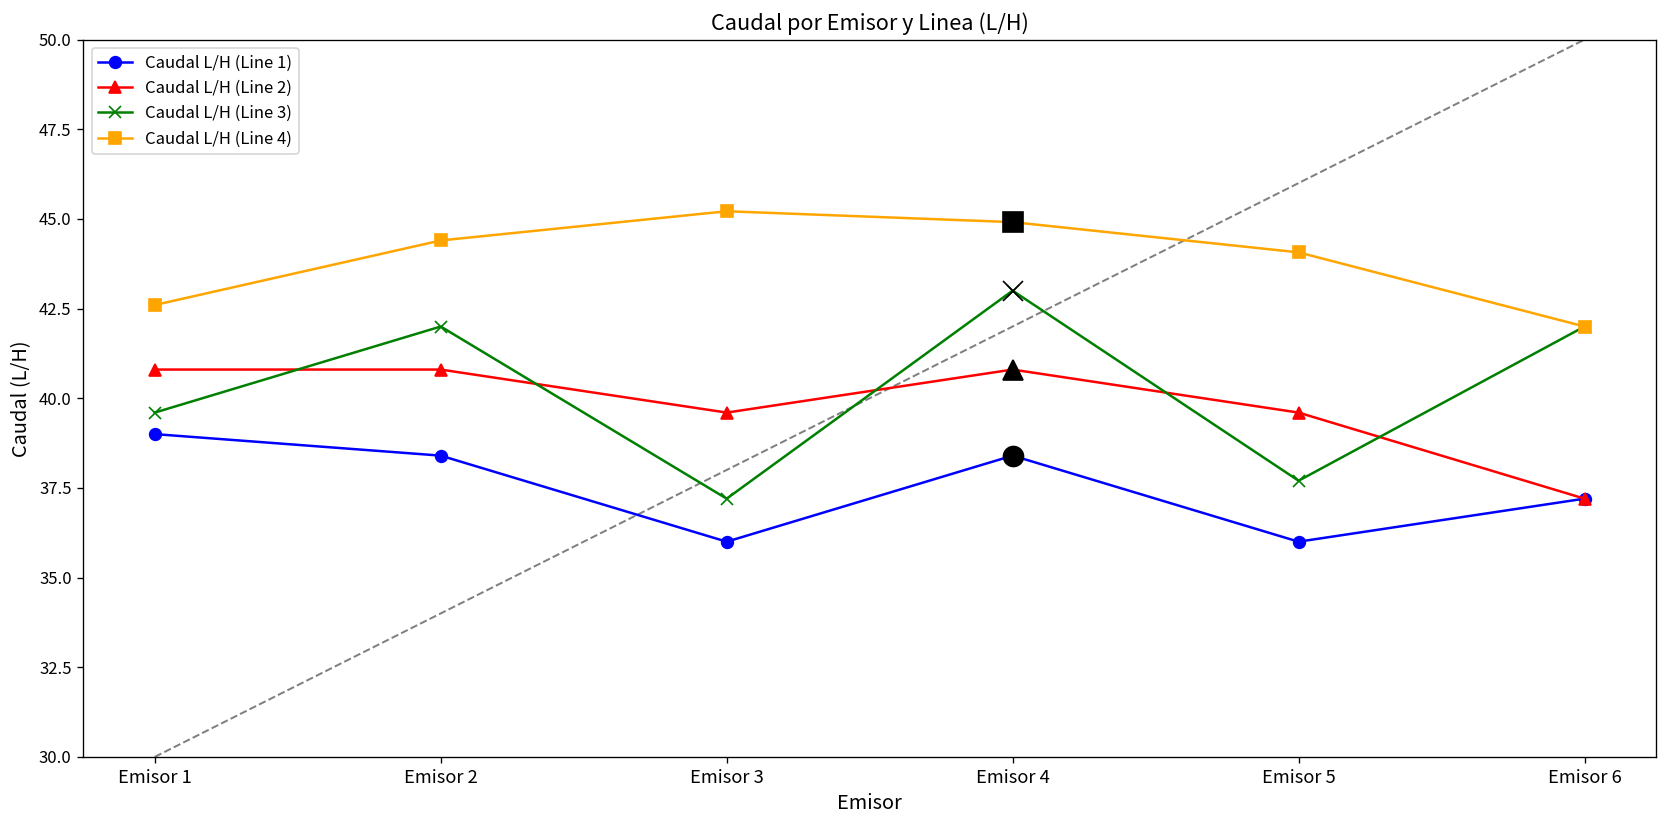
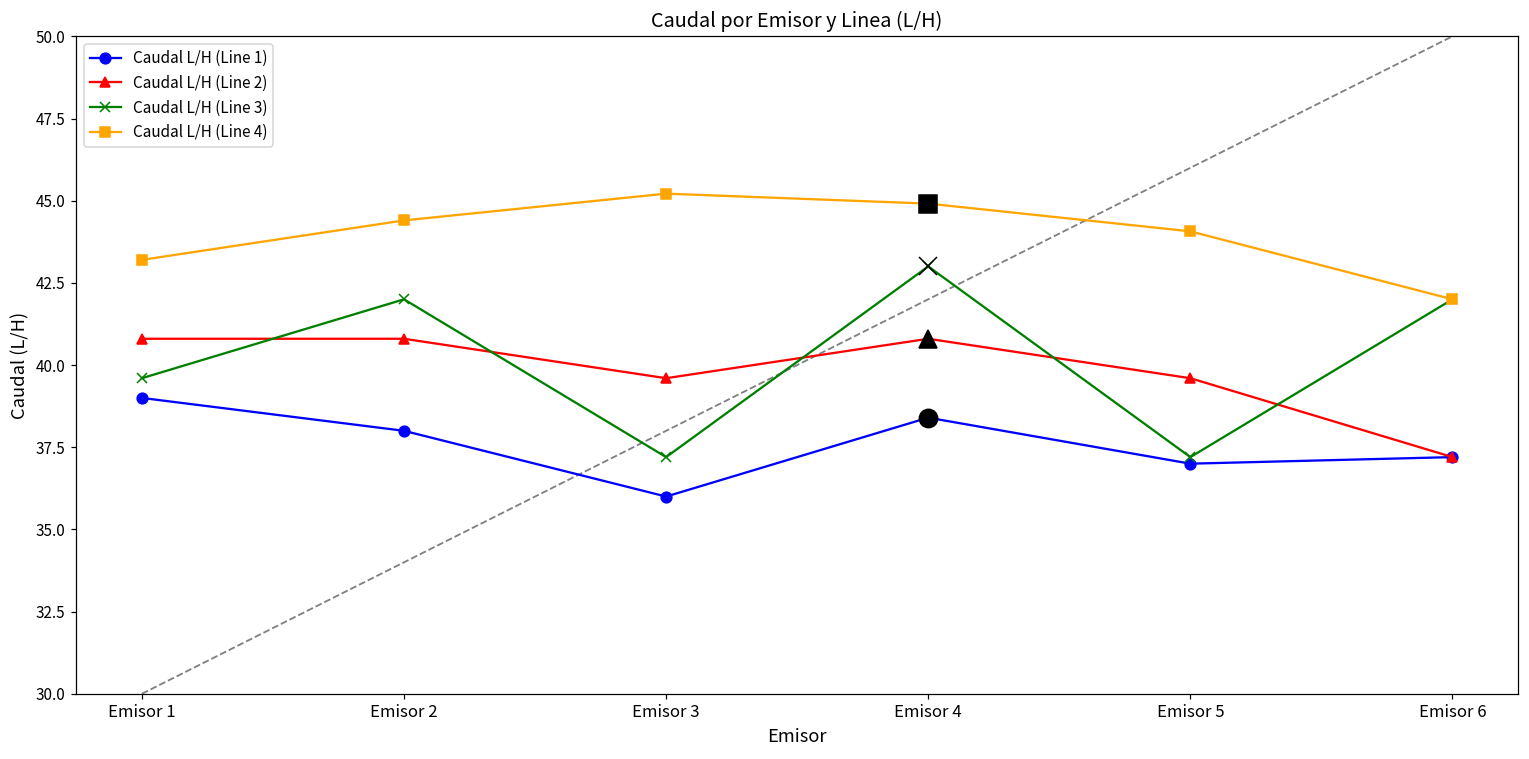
  {
    "Caudal L/H (Line 1)": {
      "Emisor 1": 39.0,
-     "Emisor 2": 38.4,
+     "Emisor 2": 38.0,
      "Emisor 3": 36.0,
-     "Emisor 5": 36
+     "Emisor 5": 37
    },
    "Caudal L/H (Line 2)": {
      "Emisor 1": 40.8,
      "Emisor 2": 40.8,
      "Emisor 3": 39.6,
      "Emisor 5": 39.6
    },
    "Caudal L/H (Line 3)": {
      "Emisor 1": 39.6,
      "Emisor 2": 42.0,
      "Emisor 3": 37.2,
-     "Emisor 5": 37.7
+     "Emisor 5": 37.2
    },
    "Caudal L/H (Line 4)": {
-     "Emisor 1": 42.6,
+     "Emisor 1": 43.2,
      "Emisor 2": 44.4,
      "Emisor 3": 45.2,
      "Emisor 5": 44.1
    }
  }
